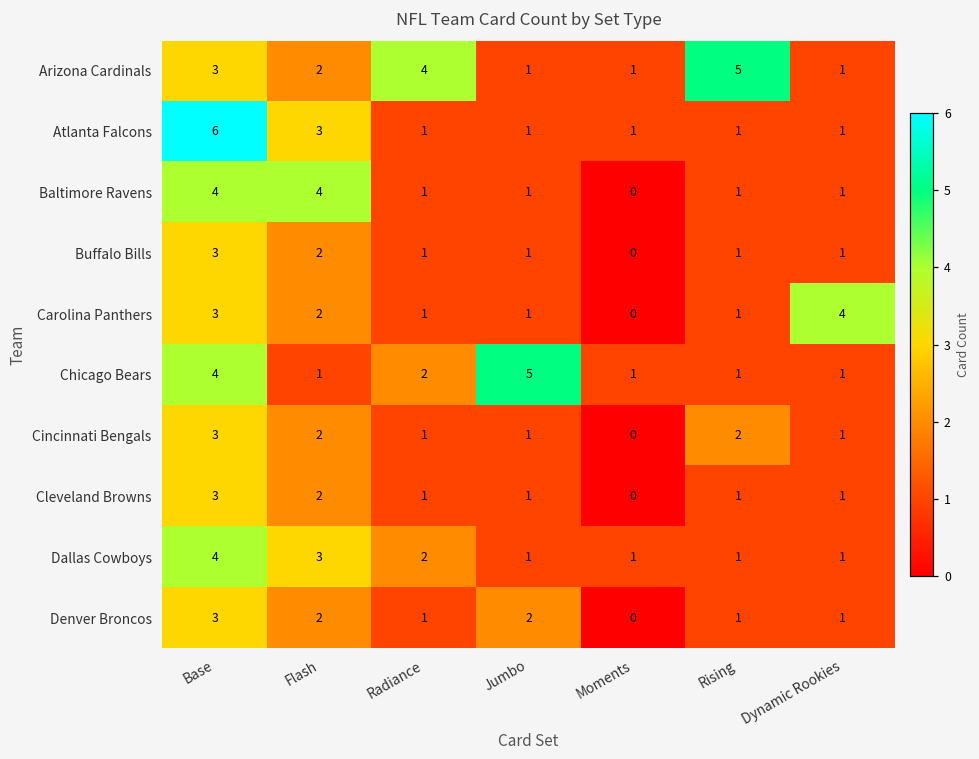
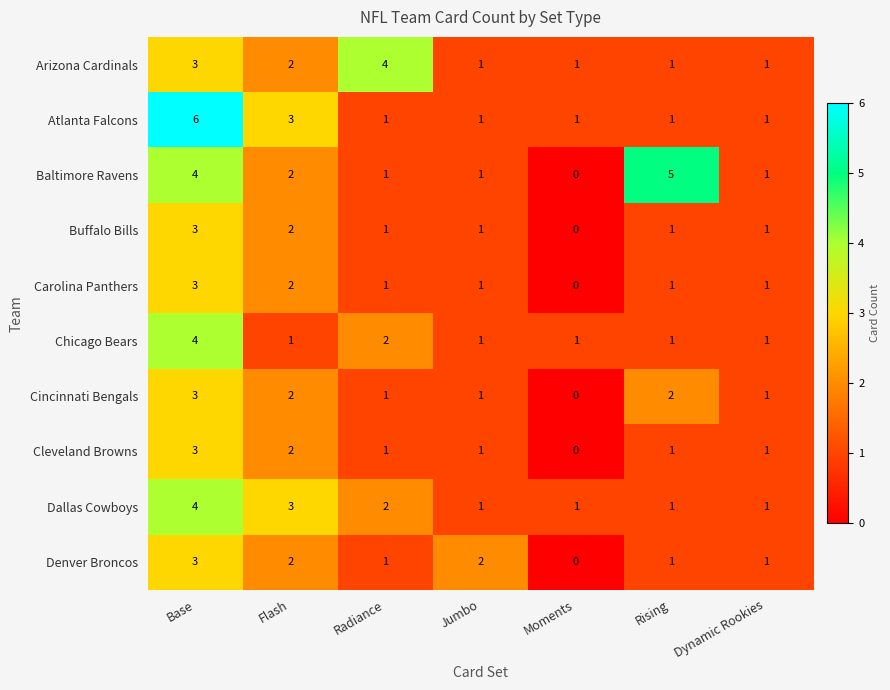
  {
    "Arizona Cardinals": {
      "Base": 3,
      "Flash": 2,
      "Radiance": 4,
      "Jumbo": 1,
      "Moments": 1,
-     "Rising": 5,
+     "Rising": 1,
      "Dynamic Rookies": 1
    },
    "Atlanta Falcons": {
      "Base": 6,
      "Flash": 3,
      "Radiance": 1,
      "Jumbo": 1,
      "Moments": 1,
      "Rising": 1,
      "Dynamic Rookies": 1
    },
    "Baltimore Ravens": {
      "Base": 4,
-     "Flash": 4,
+     "Flash": 2,
      "Radiance": 1,
      "Jumbo": 1,
      "Moments": 0,
-     "Rising": 1,
+     "Rising": 5,
      "Dynamic Rookies": 1
    },
    "Buffalo Bills": {
      "Base": 3,
      "Flash": 2,
      "Radiance": 1,
      "Jumbo": 1,
      "Moments": 0,
      "Rising": 1,
      "Dynamic Rookies": 1
    },
    "Carolina Panthers": {
      "Base": 3,
      "Flash": 2,
      "Radiance": 1,
      "Jumbo": 1,
      "Moments": 0,
      "Rising": 1,
-     "Dynamic Rookies": 4
+     "Dynamic Rookies": 1
    },
    "Chicago Bears": {
      "Base": 4,
      "Flash": 1,
      "Radiance": 2,
-     "Jumbo": 5,
+     "Jumbo": 1,
      "Moments": 1,
      "Rising": 1,
      "Dynamic Rookies": 1
    },
    "Cincinnati Bengals": {
      "Base": 3,
      "Flash": 2,
      "Radiance": 1,
      "Jumbo": 1,
      "Moments": 0,
      "Rising": 2,
      "Dynamic Rookies": 1
    },
    "Cleveland Browns": {
      "Base": 3,
      "Flash": 2,
      "Radiance": 1,
      "Jumbo": 1,
      "Moments": 0,
      "Rising": 1,
      "Dynamic Rookies": 1
    },
    "Dallas Cowboys": {
      "Base": 4,
      "Flash": 3,
      "Radiance": 2,
      "Jumbo": 1,
      "Moments": 1,
      "Rising": 1,
      "Dynamic Rookies": 1
    },
    "Denver Broncos": {
      "Base": 3,
      "Flash": 2,
      "Radiance": 1,
      "Jumbo": 2,
      "Moments": 0,
      "Rising": 1,
      "Dynamic Rookies": 1
    }
  }
